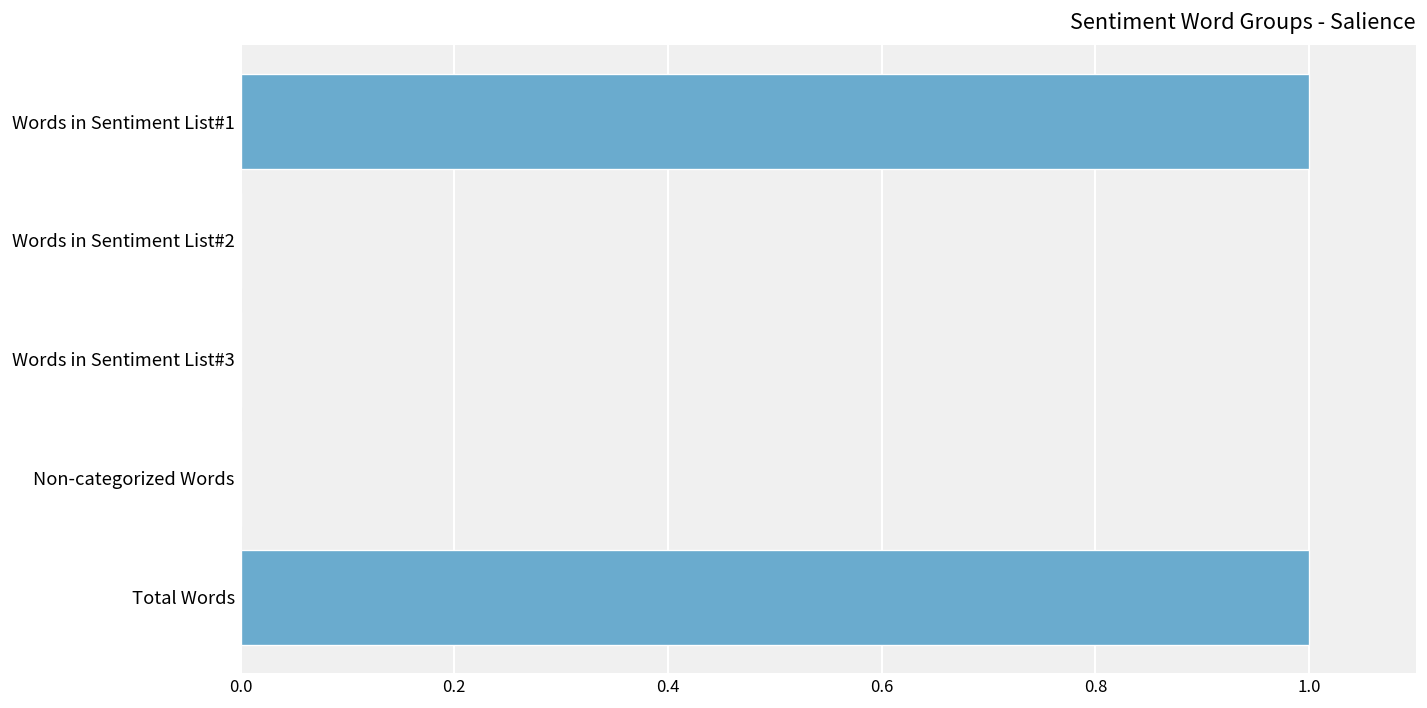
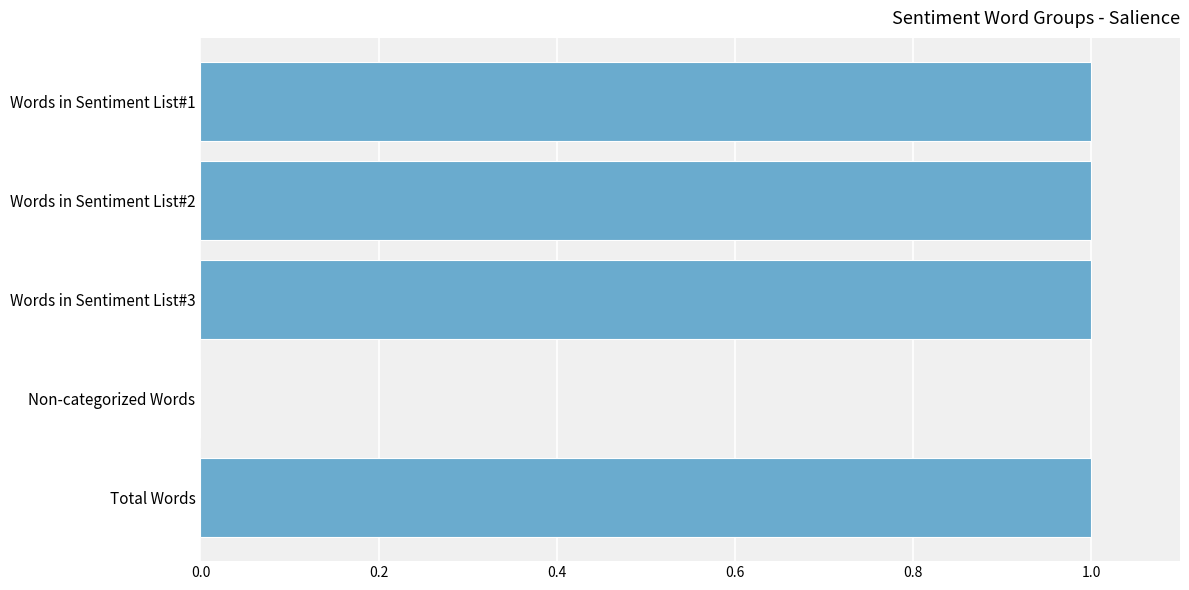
  {
    "Words in Sentiment List#1": 1,
-   "Words in Sentiment List#2": 0,
-   "Words in Sentiment List#3": 0,
+   "Words in Sentiment List#2": 1,
+   "Words in Sentiment List#3": 1,
    "Non-categorized Words": 0,
    "Total Words": 1
  }
